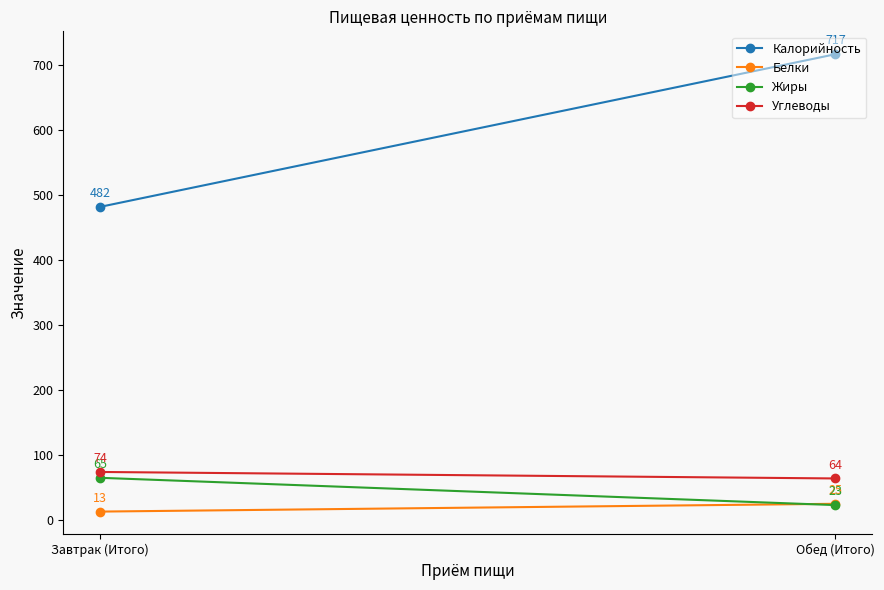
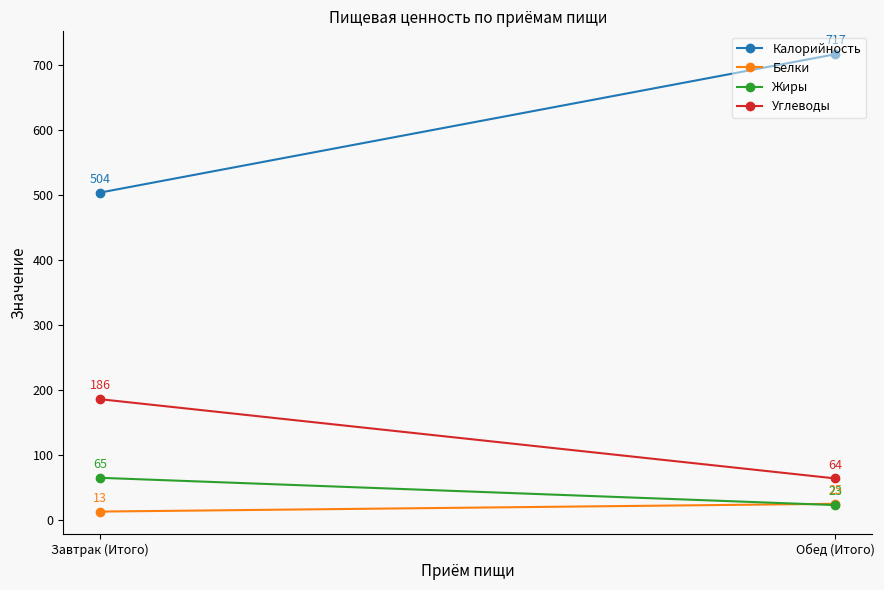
  {
    "Калорийность": {
-     "Завтрак (Итого)": 482
+     "Завтрак (Итого)": 504
    },
    "Белки": {
      "Завтрак (Итого)": 13
    },
    "Жиры": {
      "Завтрак (Итого)": 65
    },
    "Углеводы": {
-     "Завтрак (Итого)": 74,
+     "Завтрак (Итого)": 186,
      "Обед (Итого)": 64
    }
  }
